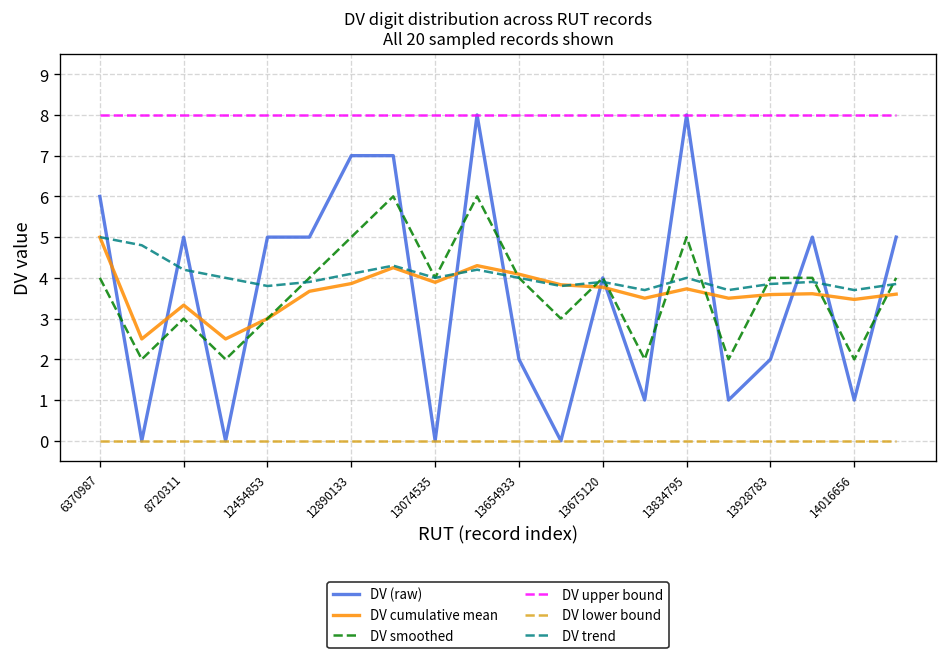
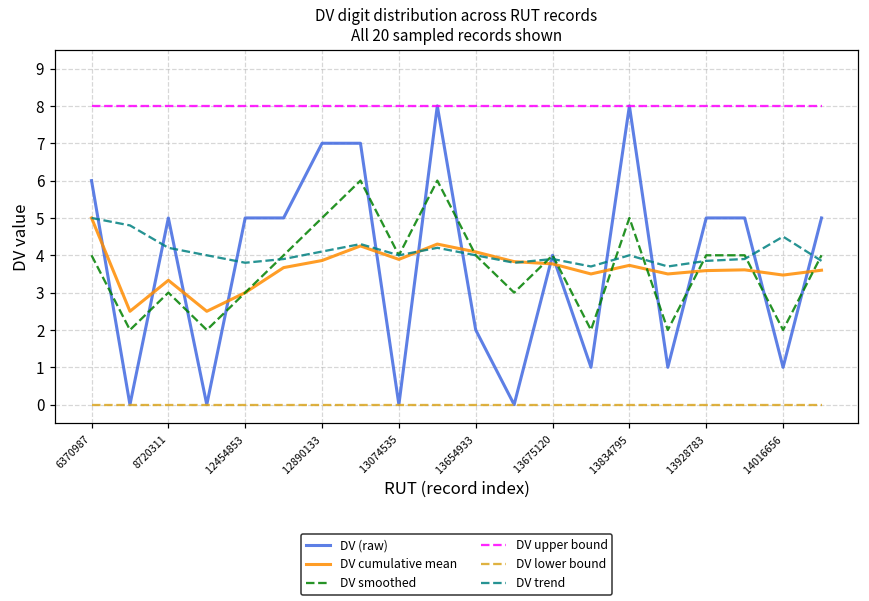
  {
    "DV (raw)": {
      "6370987": 6,
      "8720311": 5,
      "12454853": 5,
      "12890133": 7,
      "13654933": 2,
-     "13928783": 2,
+     "13928783": 5,
      "14016656": 1
    },
    "DV smoothed": {
      "6370987": 4.0,
      "8720311": 3.0,
      "12890133": 5.0,
      "13834795": 5.0,
      "13928783": 4.0,
      "14016656": 2.0
    },
    "DV upper bound": {
      "6370987": 8.0,
      "8720311": 8.0,
      "12454853": 8.0,
      "12890133": 8.0,
      "13074535": 8.0,
      "13654933": 8.0,
      "13675120": 8.0,
      "13928783": 8.0,
      "14016656": 8.0
    },
    "DV trend": {
      "8720311": 4.2,
      "12454853": 3.8,
      "12890133": 4.1,
      "13675120": 3.9,
      "13834795": 4.0,
      "13928783": 3.9,
-     "14016656": 3.7
+     "14016656": 4.5
    }
  }
